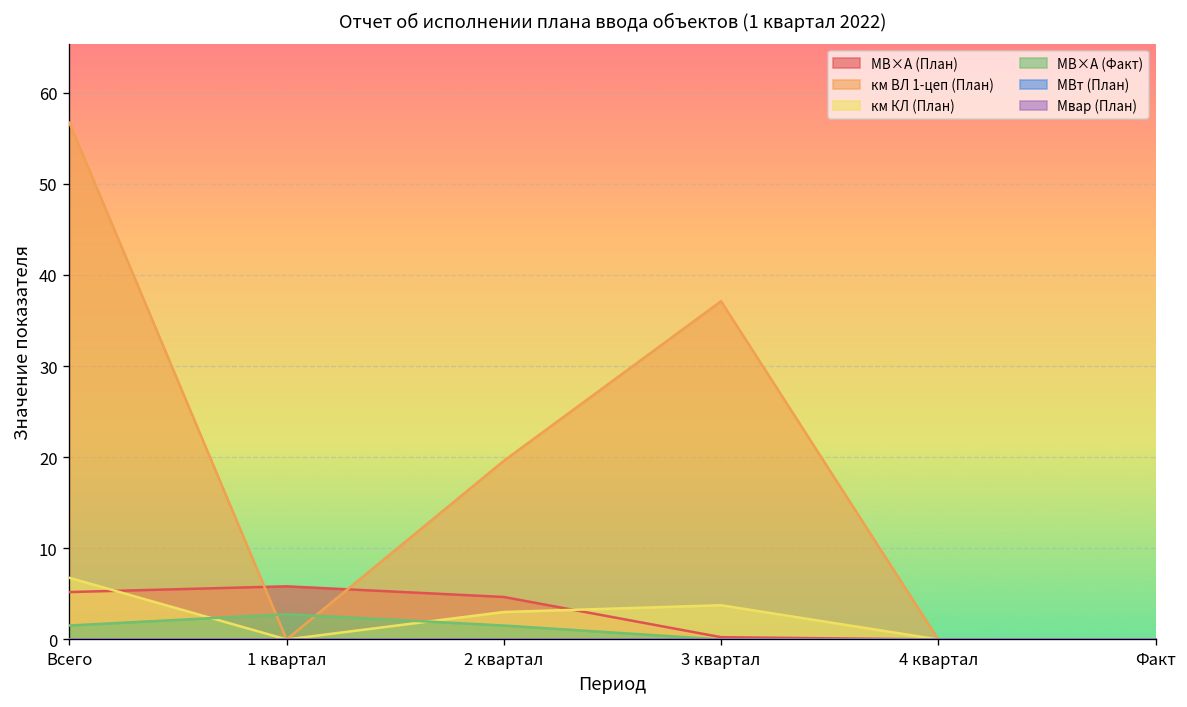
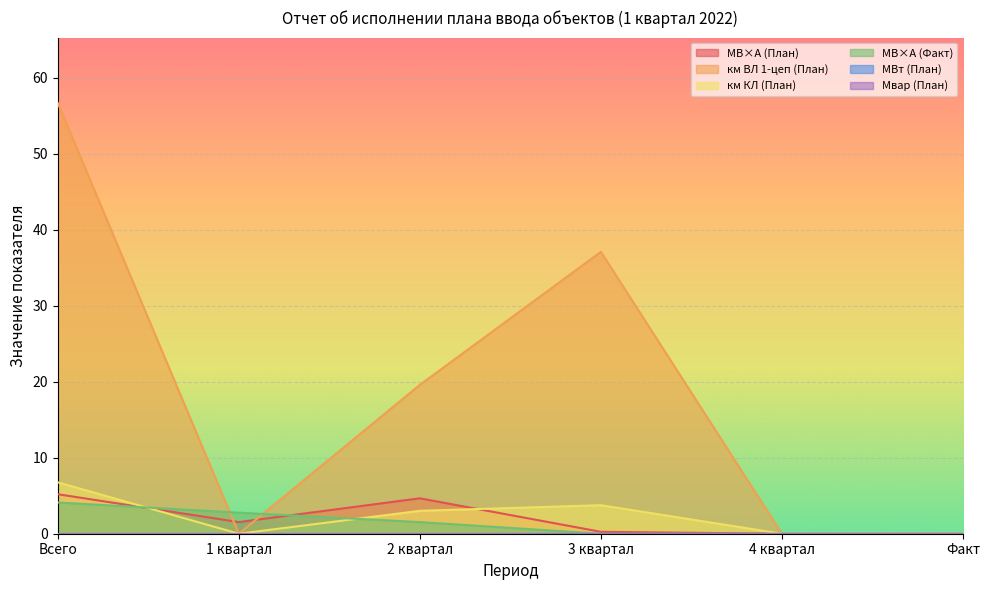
  {
    "МВ×А (План)": {
      "Всего": 5,
-     "1 квартал": 6,
+     "1 квартал": 2,
      "2 квартал": 5
    },
    "МВ×А (Факт)": {
-     "Всего": 2,
+     "Всего": 4,
      "1 квартал": 3,
      "2 квартал": 2
    },
    "Mвар (План)": {
      "Всего": 0,
      "2 квартал": 0
    }
  }
